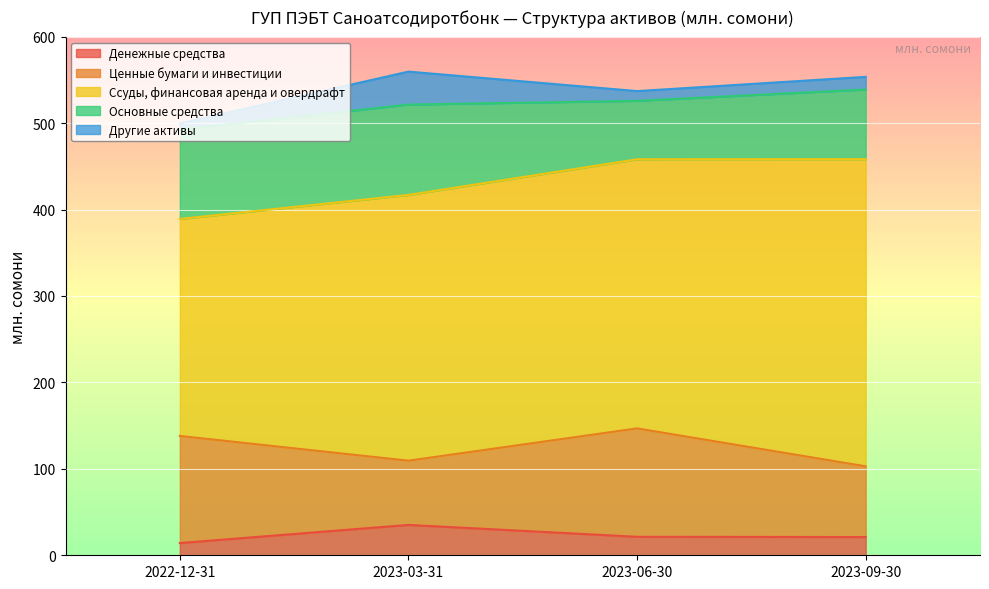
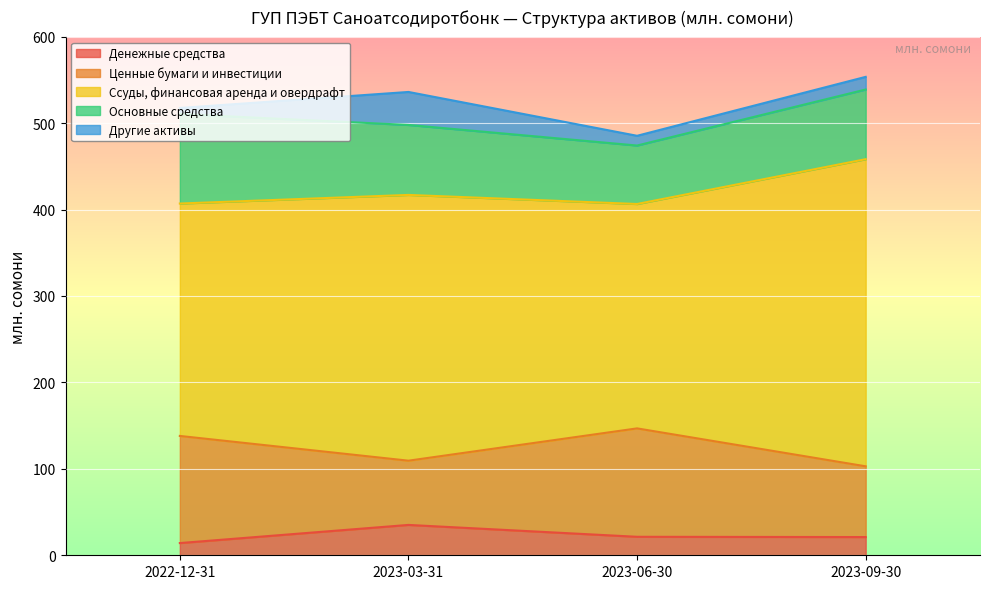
  {
    "Ссуды, финансовая аренда и овердрафт": {
-     "2022-12-31": 250,
+     "2022-12-31": 270,
      "2023-03-31": 310,
-     "2023-06-30": 310,
+     "2023-06-30": 260,
      "2023-09-30": 360
    },
    "Основные средства": {
-     "2023-03-31": 100,
+     "2023-03-31": 80,
      "2023-06-30": 70,
      "2023-09-30": 80
    },
    "Другие активы": {
      "2023-03-31": 40,
      "2023-06-30": 10,
      "2023-09-30": 10
    }
  }
